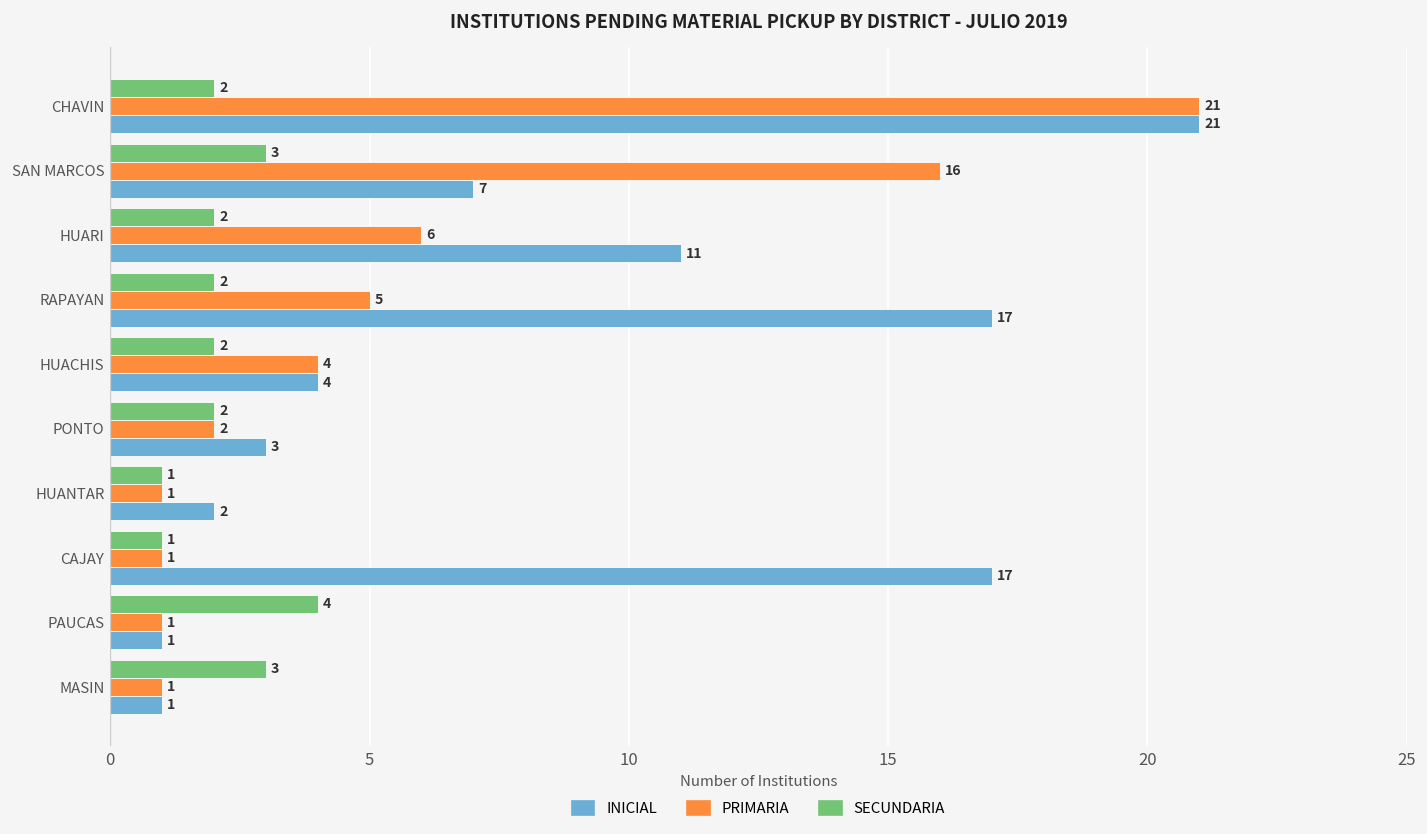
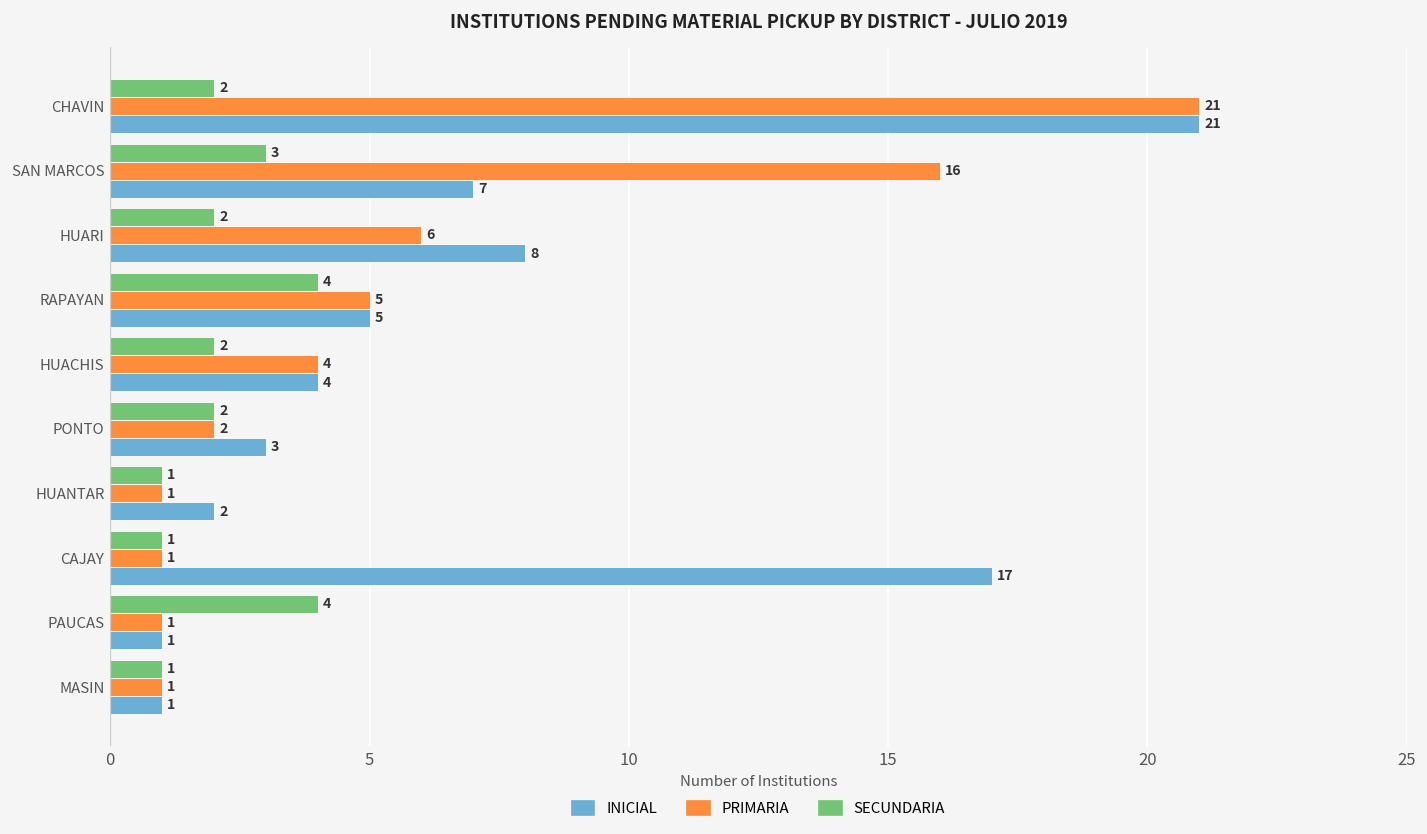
  {
    "INICIAL": {
      "CHAVIN": 21,
      "SAN MARCOS": 7,
-     "HUARI": 11,
-     "RAPAYAN": 17,
+     "HUARI": 8,
+     "RAPAYAN": 5,
      "HUACHIS": 4,
      "PONTO": 3,
      "HUANTAR": 2,
      "CAJAY": 17,
      "PAUCAS": 1,
      "MASIN": 1
    },
    "PRIMARIA": {
      "CHAVIN": 21,
      "SAN MARCOS": 16,
      "HUARI": 6,
      "RAPAYAN": 5,
      "HUACHIS": 4,
      "PONTO": 2,
      "HUANTAR": 1,
      "CAJAY": 1,
      "PAUCAS": 1,
      "MASIN": 1
    },
    "SECUNDARIA": {
      "CHAVIN": 2,
      "SAN MARCOS": 3,
      "HUARI": 2,
-     "RAPAYAN": 2,
+     "RAPAYAN": 4,
      "HUACHIS": 2,
      "PONTO": 2,
      "HUANTAR": 1,
      "CAJAY": 1,
      "PAUCAS": 4,
-     "MASIN": 3
+     "MASIN": 1
    }
  }
